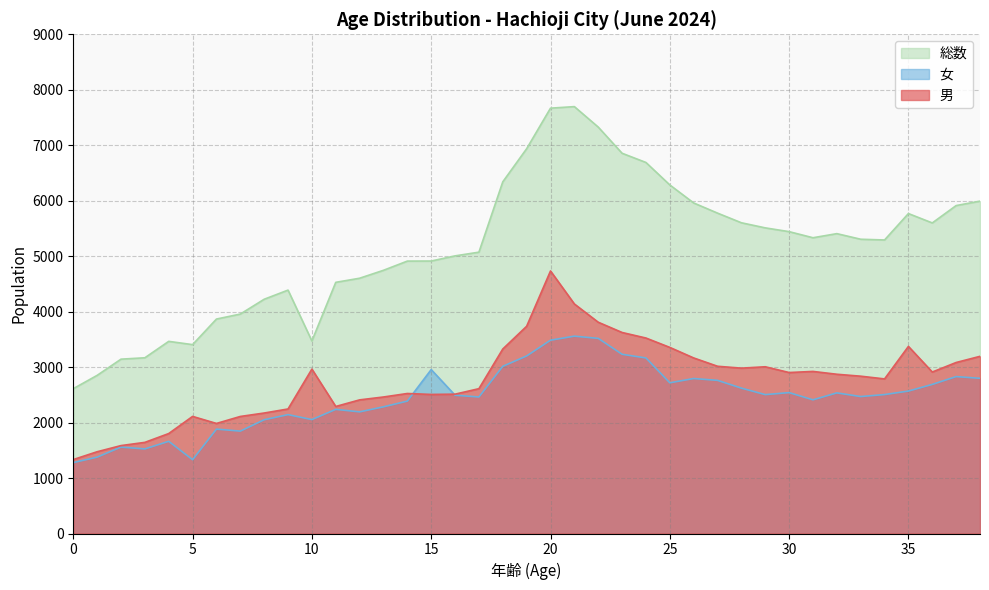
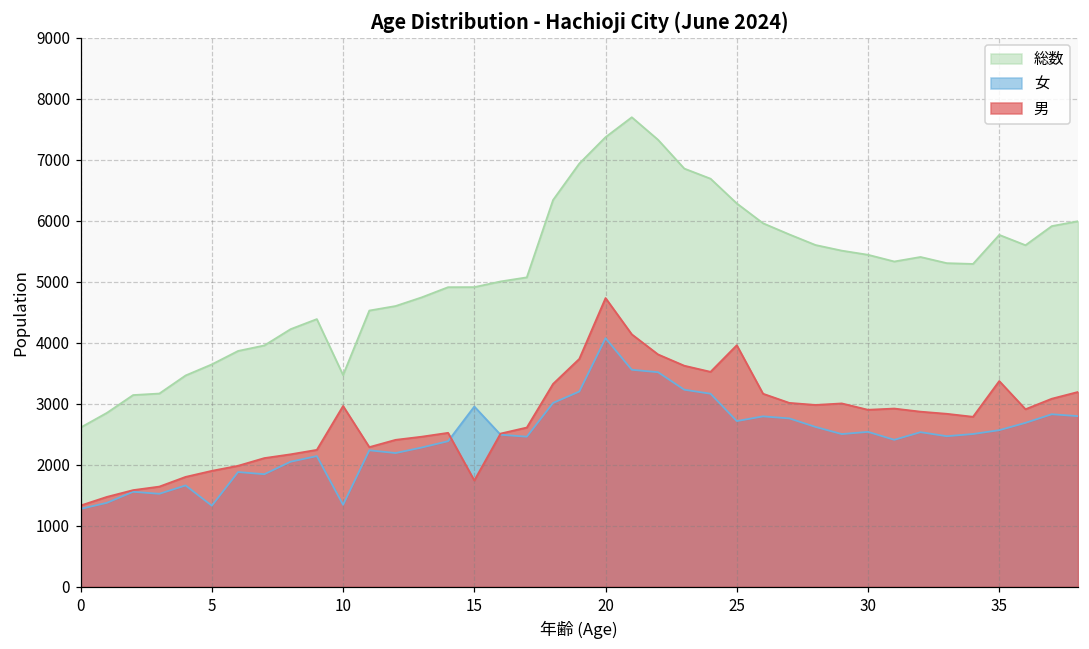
  {
    "総数": {
      "0": 2600,
-     "5": 3400,
+     "5": 3600,
      "10": 3500,
      "15": 4900,
-     "20": 7700,
+     "20": 7400,
      "25": 6300,
      "30": 5400,
      "35": 5800
    },
    "女": {
      "0": 1300,
      "5": 1300,
-     "10": 2100,
+     "10": 1300,
      "15": 3000,
-     "20": 3500,
+     "20": 4100,
      "25": 2700,
      "30": 2500,
      "35": 2600
    },
    "男": {
      "0": 1300,
-     "5": 2100,
+     "5": 1900,
      "10": 3000,
-     "15": 2500,
+     "15": 1700,
      "20": 4700,
-     "25": 3400,
+     "25": 4000,
      "30": 2900,
      "35": 3400
    }
  }
